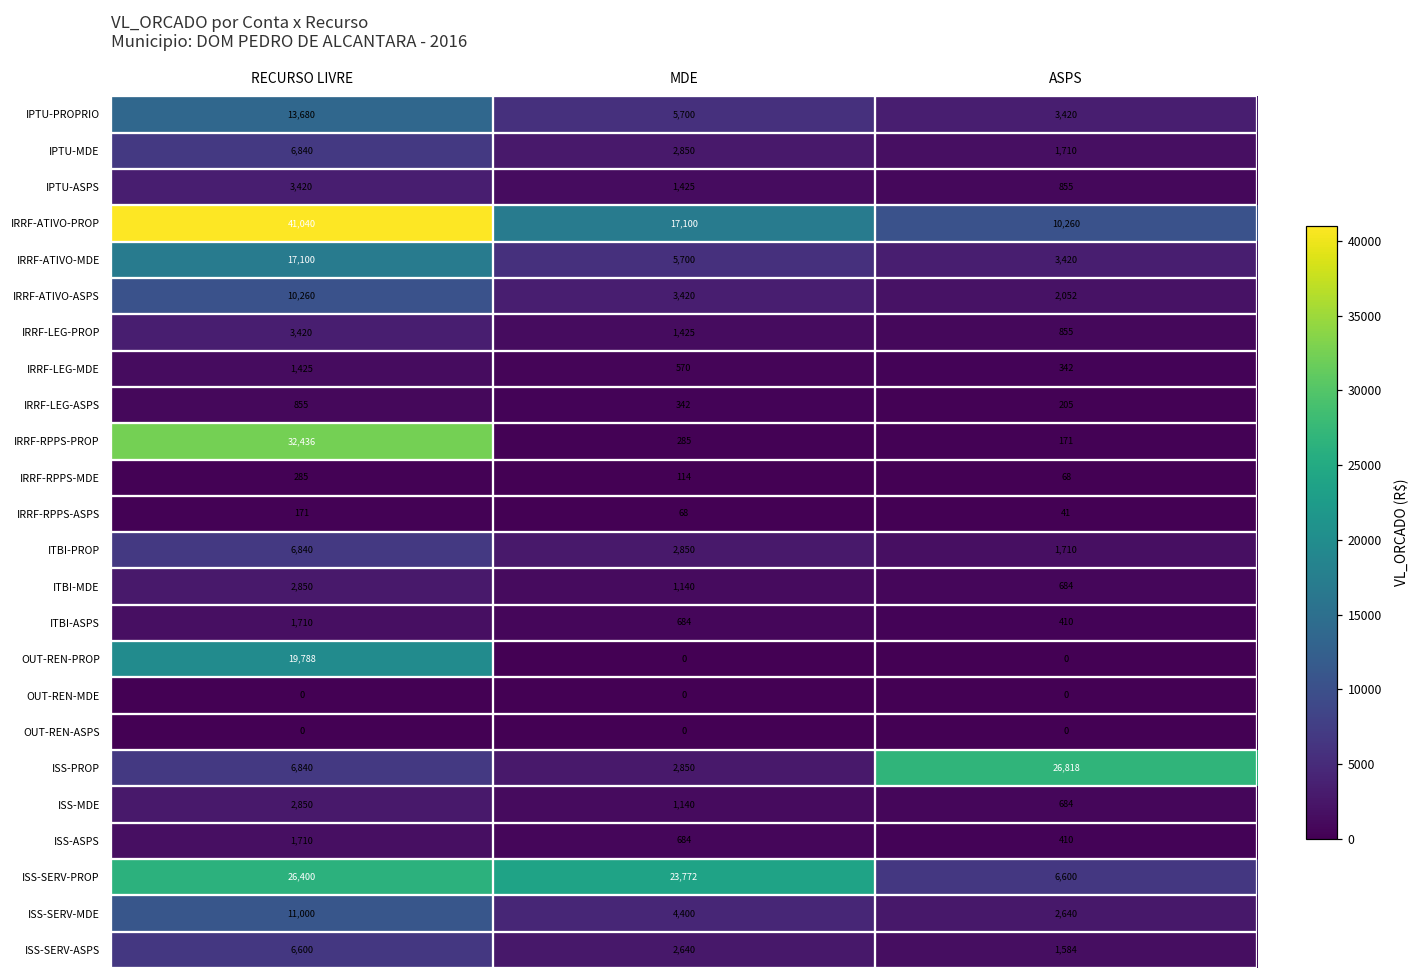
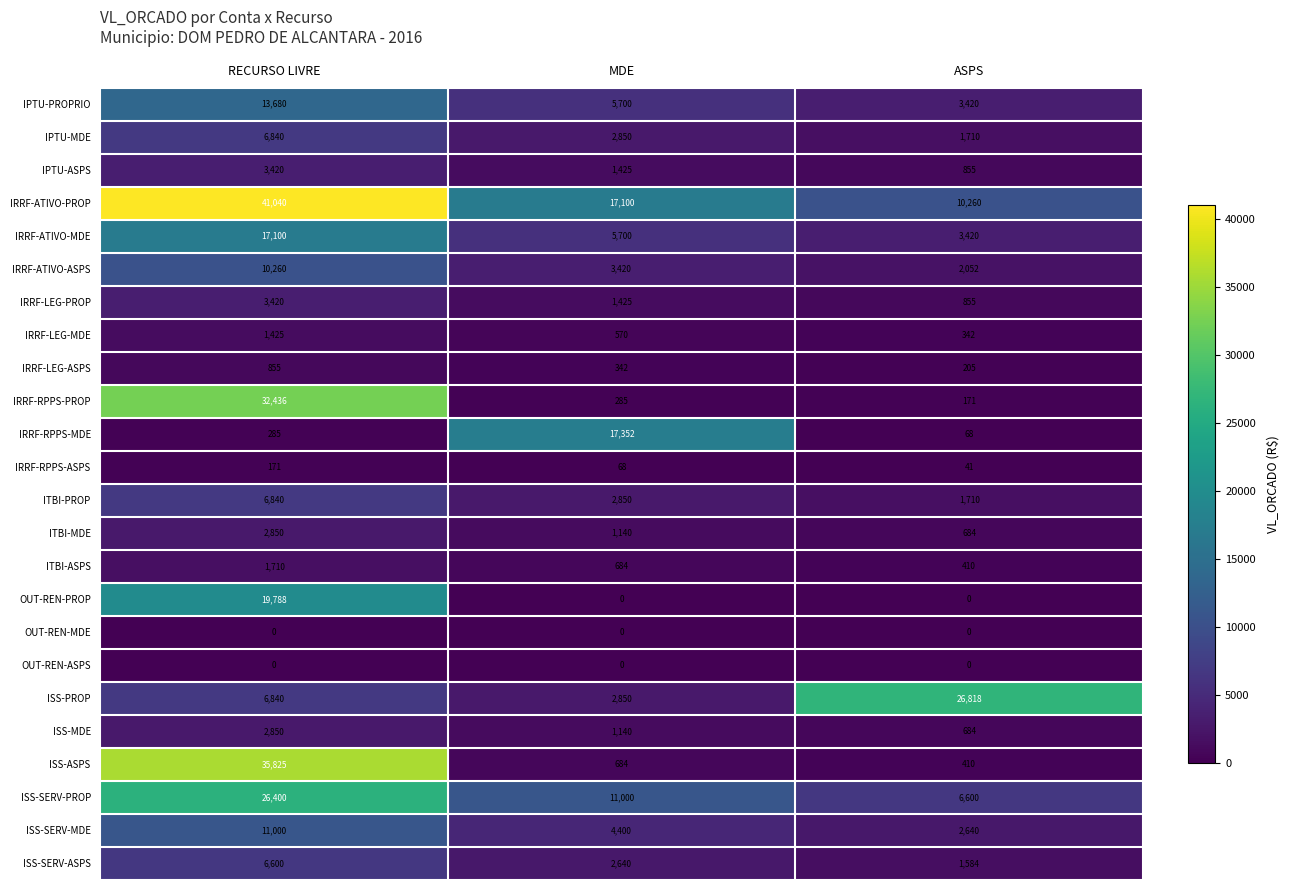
  {
    "IPTU-PROPRIO": {
      "RECURSO LIVRE": "13,680",
      "MDE": "5,700",
      "ASPS": "3,420"
    },
    "IPTU-MDE": {
      "RECURSO LIVRE": "6,840",
      "MDE": "2,850",
      "ASPS": "1,710"
    },
    "IPTU-ASPS": {
      "RECURSO LIVRE": "3,420",
      "MDE": "1,425",
      "ASPS": "855"
    },
    "IRRF-ATIVO-PROP": {
      "RECURSO LIVRE": "41,040",
      "MDE": "17,100",
      "ASPS": "10,260"
    },
    "IRRF-ATIVO-MDE": {
      "RECURSO LIVRE": "17,100",
      "MDE": "5,700",
      "ASPS": "3,420"
    },
    "IRRF-ATIVO-ASPS": {
      "RECURSO LIVRE": "10,260",
      "MDE": "3,420",
      "ASPS": "2,052"
    },
    "IRRF-LEG-PROP": {
      "RECURSO LIVRE": "3,420",
      "MDE": "1,425",
      "ASPS": "855"
    },
    "IRRF-LEG-MDE": {
      "RECURSO LIVRE": "1,425",
      "MDE": "570",
      "ASPS": "342"
    },
    "IRRF-LEG-ASPS": {
      "RECURSO LIVRE": "855",
      "MDE": "342",
      "ASPS": "205"
    },
    "IRRF-RPPS-PROP": {
      "RECURSO LIVRE": "32,436",
      "MDE": "285",
      "ASPS": "171"
    },
    "IRRF-RPPS-MDE": {
      "RECURSO LIVRE": "285",
-     "MDE": "114",
+     "MDE": "17,352",
      "ASPS": "68"
    },
    "IRRF-RPPS-ASPS": {
      "RECURSO LIVRE": "171",
      "MDE": "68",
      "ASPS": "41"
    },
    "ITBI-PROP": {
      "RECURSO LIVRE": "6,840",
      "MDE": "2,850",
      "ASPS": "1,710"
    },
    "ITBI-MDE": {
      "RECURSO LIVRE": "2,850",
      "MDE": "1,140",
      "ASPS": "684"
    },
    "ITBI-ASPS": {
      "RECURSO LIVRE": "1,710",
      "MDE": "684",
      "ASPS": "410"
    },
    "OUT-REN-PROP": {
      "RECURSO LIVRE": "19,788",
      "MDE": "0",
      "ASPS": "0"
    },
    "OUT-REN-MDE": {
      "RECURSO LIVRE": "0",
      "MDE": "0",
      "ASPS": "0"
    },
    "OUT-REN-ASPS": {
      "RECURSO LIVRE": "0",
      "MDE": "0",
      "ASPS": "0"
    },
    "ISS-PROP": {
      "RECURSO LIVRE": "6,840",
      "MDE": "2,850",
      "ASPS": "26,818"
    },
    "ISS-MDE": {
      "RECURSO LIVRE": "2,850",
      "MDE": "1,140",
      "ASPS": "684"
    },
    "ISS-ASPS": {
-     "RECURSO LIVRE": "1,710",
+     "RECURSO LIVRE": "35,825",
      "MDE": "684",
      "ASPS": "410"
    },
    "ISS-SERV-PROP": {
      "RECURSO LIVRE": "26,400",
-     "MDE": "23,772",
+     "MDE": "11,000",
      "ASPS": "6,600"
    },
    "ISS-SERV-MDE": {
      "RECURSO LIVRE": "11,000",
      "MDE": "4,400",
      "ASPS": "2,640"
    },
    "ISS-SERV-ASPS": {
      "RECURSO LIVRE": "6,600",
      "MDE": "2,640",
      "ASPS": "1,584"
    }
  }
